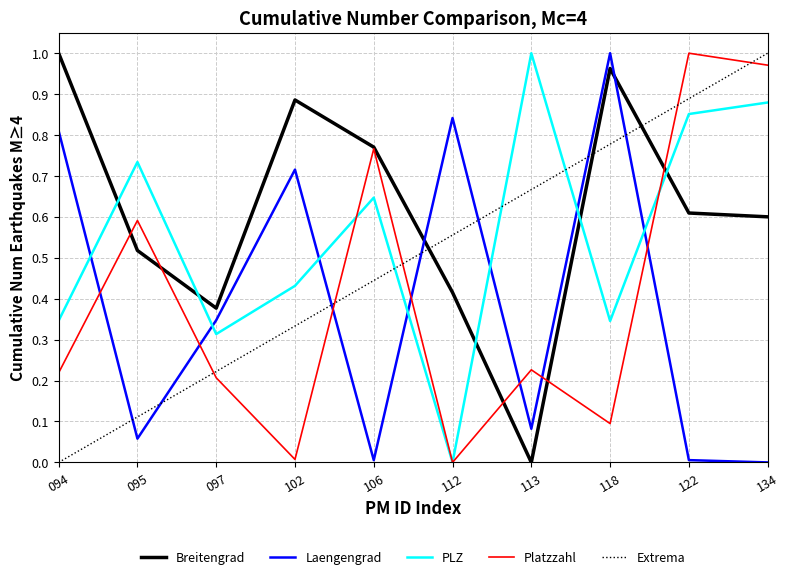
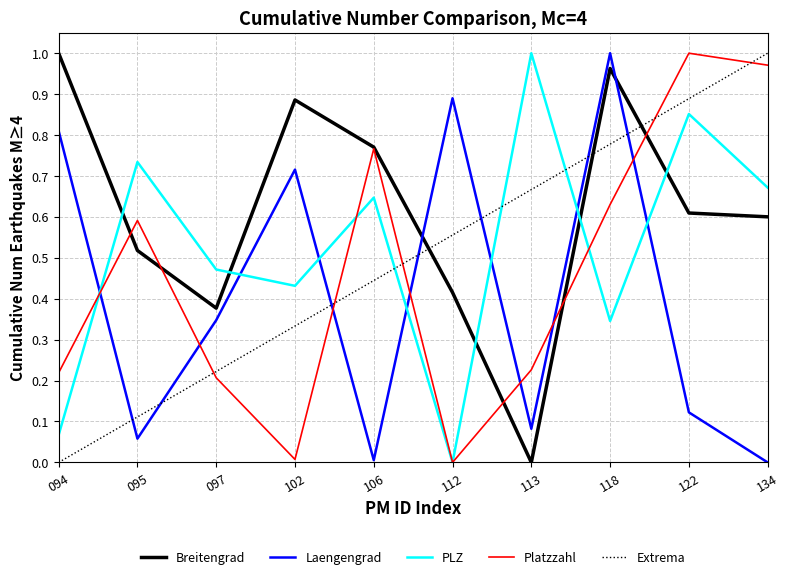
  {
    "Laengengrad": {
      "094": 0.81,
      "095": 0.06,
      "097": 0.35,
      "102": 0.72,
      "106": 0.01,
-     "112": 0.84,
+     "112": 0.89,
      "113": 0.08,
      "118": 1.00,
-     "122": 0.01,
+     "122": 0.12,
      "134": 0.00
    },
    "PLZ": {
-     "094": 0.35,
+     "094": 0.07,
      "095": 0.73,
-     "097": 0.31,
+     "097": 0.47,
      "102": 0.43,
      "106": 0.65,
      "113": 1.00,
      "118": 0.35,
      "122": 0.85,
-     "134": 0.88
+     "134": 0.67
    },
    "Platzzahl": {
      "094": 0.22,
      "095": 0.59,
      "097": 0.21,
      "102": 0.01,
      "113": 0.23,
-     "118": 0.09,
+     "118": 0.63,
      "122": 1.00,
      "134": 0.97
    }
  }
